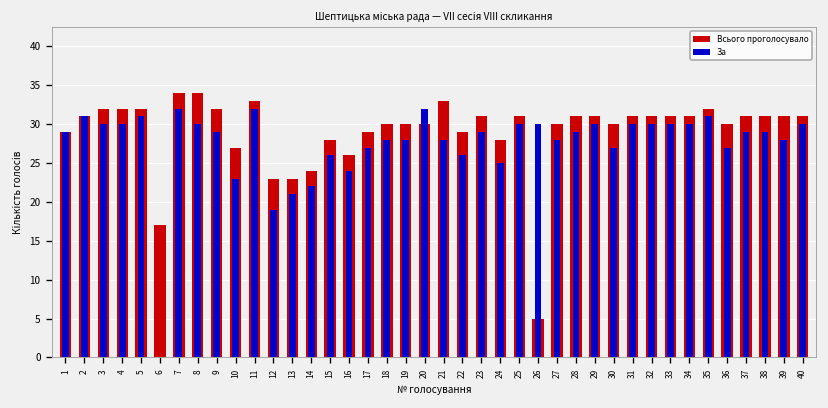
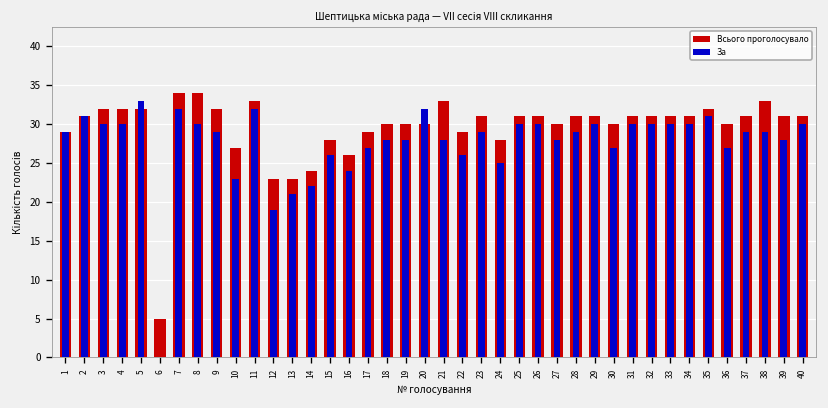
  {
    "Всього проголосувало": {
      "1": 29,
      "2": 31,
      "3": 32,
      "4": 32,
-     "6": 17,
+     "6": 5,
      "7": 34,
      "8": 34,
      "9": 32,
      "10": 27,
      "11": 33,
      "12": 23,
      "13": 23,
      "14": 24,
      "15": 28,
      "16": 26,
      "17": 29,
      "18": 30,
      "19": 30,
      "21": 33,
      "22": 29,
      "23": 31,
      "24": 28,
      "25": 31,
-     "26": 5,
+     "26": 31,
      "27": 30,
      "28": 31,
      "29": 31,
      "30": 30,
      "31": 31,
      "32": 31,
      "33": 31,
      "34": 31,
      "35": 32,
      "36": 30,
      "37": 31,
-     "38": 31,
+     "38": 33,
      "39": 31,
      "40": 31
    },
    "За": {
      "1": 29,
      "2": 31,
-     "5": 31,
+     "5": 33,
      "6": 0,
      "20": 32
    }
  }
